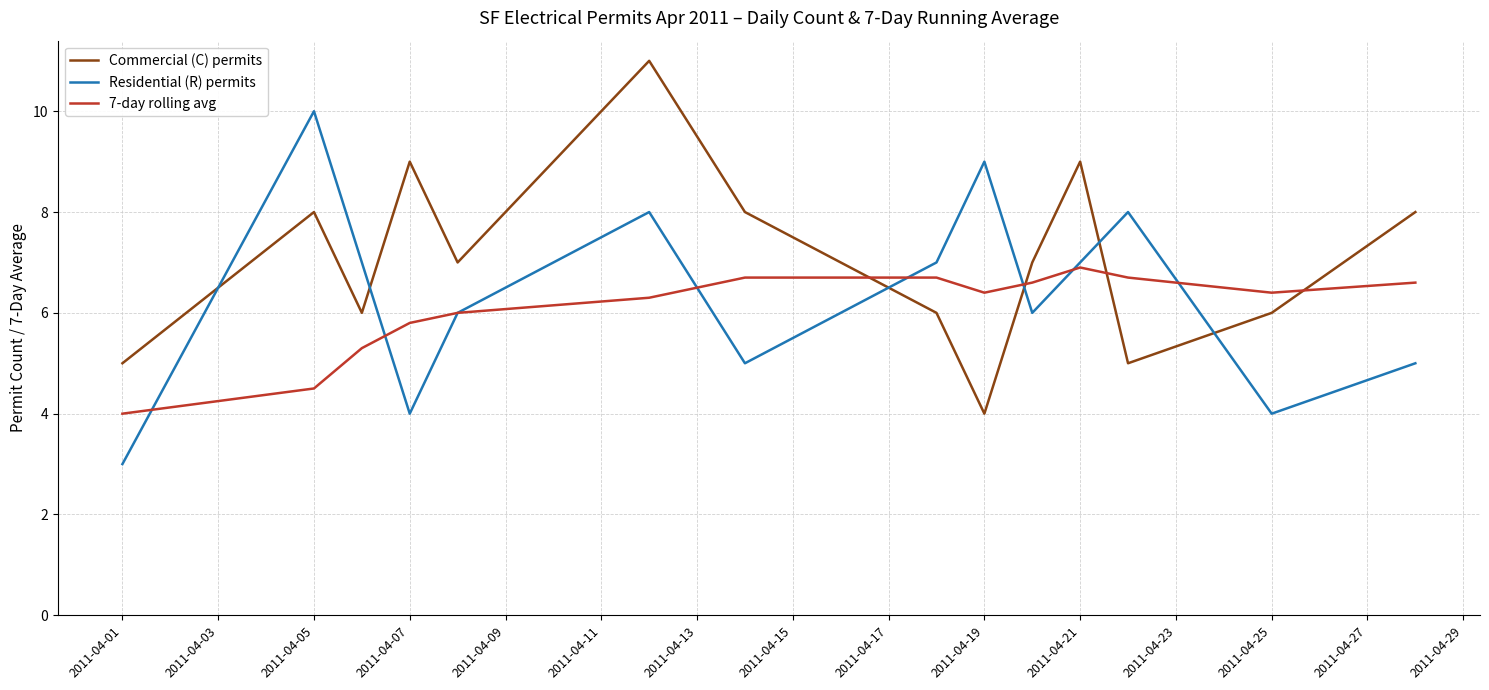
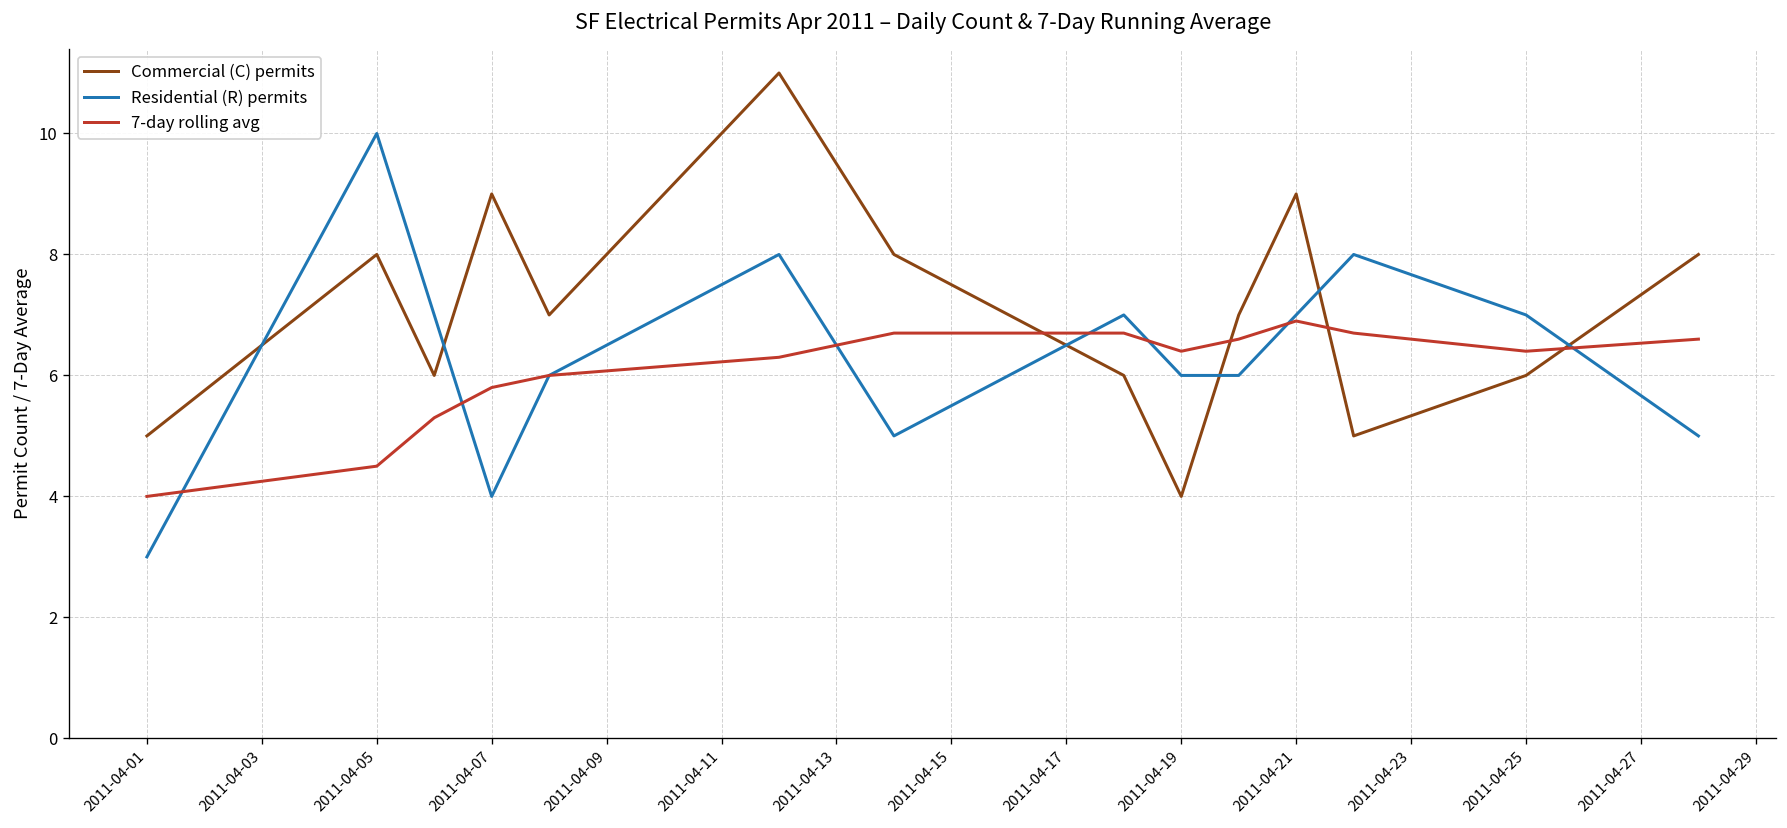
  {
    "Residential (R) permits": {
      "2011-04-01": 3,
      "2011-04-05": 10,
      "2011-04-07": 4,
-     "2011-04-19": 9,
+     "2011-04-19": 6,
      "2011-04-21": 7,
-     "2011-04-25": 4
+     "2011-04-25": 7
    }
  }
